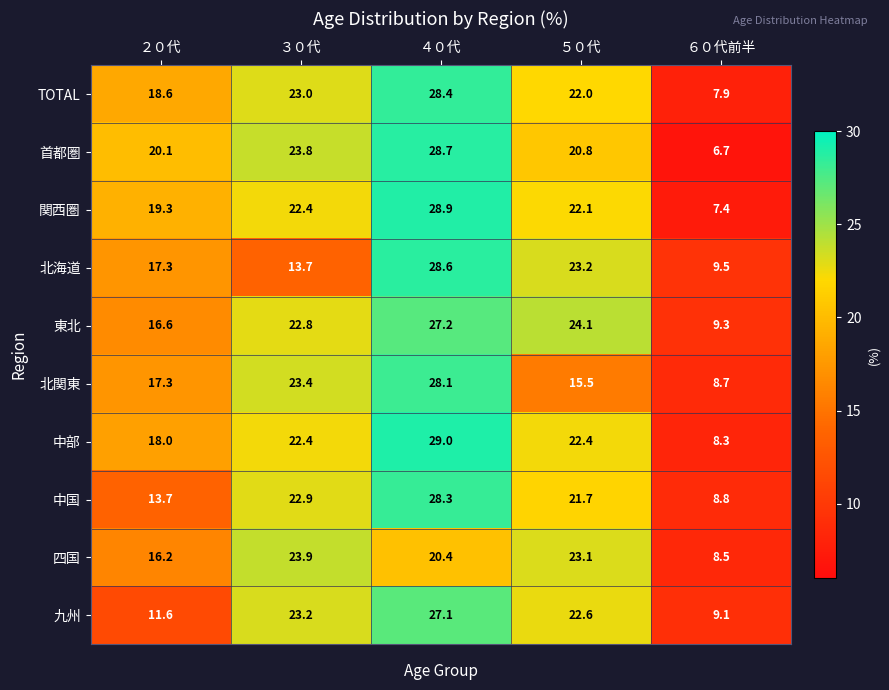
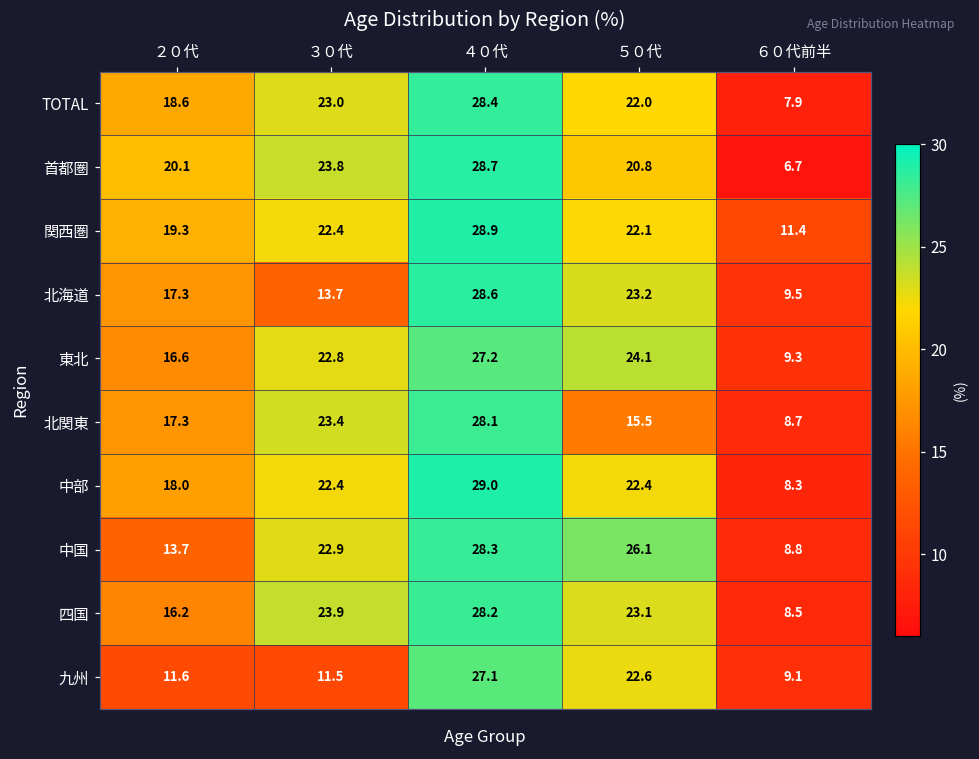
  {
    "TOTAL": {
      "２０代": 18.6,
      "３０代": 23.0,
      "４０代": 28.4,
      "５０代": 22.0,
      "６０代前半": 7.9
    },
    "首都圏": {
      "２０代": 20.1,
      "３０代": 23.8,
      "４０代": 28.7,
      "５０代": 20.8,
      "６０代前半": 6.7
    },
    "関西圏": {
      "２０代": 19.3,
      "３０代": 22.4,
      "４０代": 28.9,
      "５０代": 22.1,
-     "６０代前半": 7.4
+     "６０代前半": 11.4
    },
    "北海道": {
      "２０代": 17.3,
      "３０代": 13.7,
      "４０代": 28.6,
      "５０代": 23.2,
      "６０代前半": 9.5
    },
    "東北": {
      "２０代": 16.6,
      "３０代": 22.8,
      "４０代": 27.2,
      "５０代": 24.1,
      "６０代前半": 9.3
    },
    "北関東": {
      "２０代": 17.3,
      "３０代": 23.4,
      "４０代": 28.1,
      "５０代": 15.5,
      "６０代前半": 8.7
    },
    "中部": {
      "２０代": 18.0,
      "３０代": 22.4,
      "４０代": 29.0,
      "５０代": 22.4,
      "６０代前半": 8.3
    },
    "中国": {
      "２０代": 13.7,
      "３０代": 22.9,
      "４０代": 28.3,
-     "５０代": 21.7,
+     "５０代": 26.1,
      "６０代前半": 8.8
    },
    "四国": {
      "２０代": 16.2,
      "３０代": 23.9,
-     "４０代": 20.4,
+     "４０代": 28.2,
      "５０代": 23.1,
      "６０代前半": 8.5
    },
    "九州": {
      "２０代": 11.6,
-     "３０代": 23.2,
+     "３０代": 11.5,
      "４０代": 27.1,
      "５０代": 22.6,
      "６０代前半": 9.1
    }
  }
